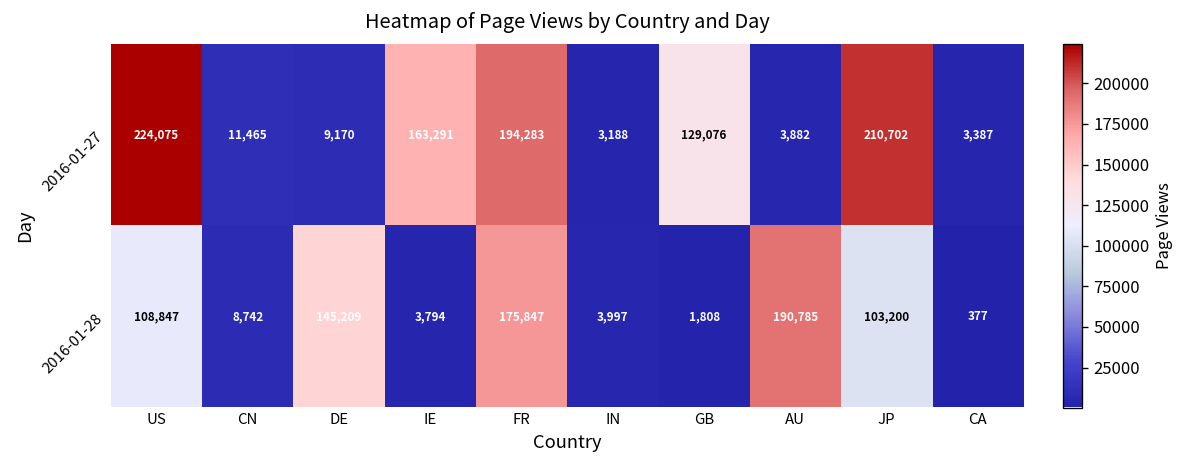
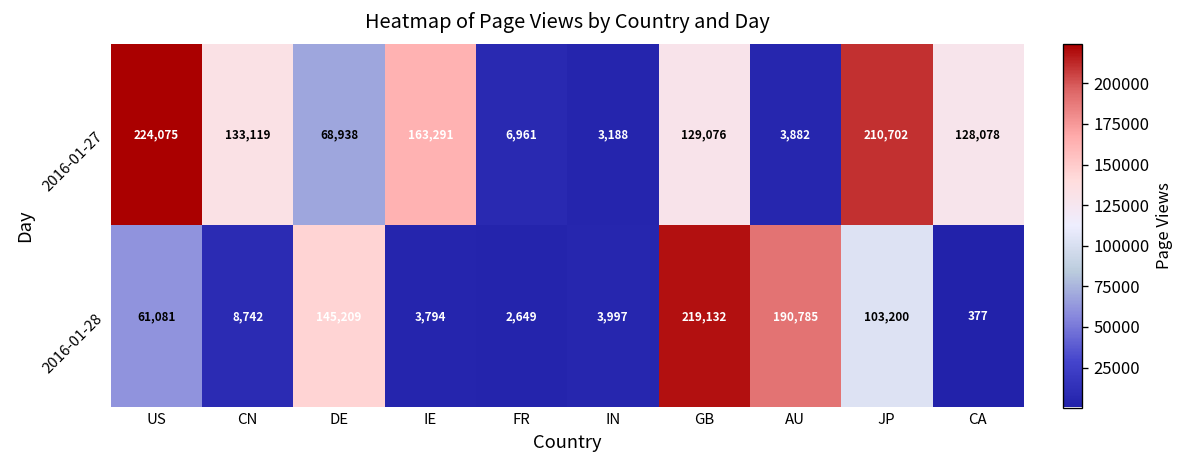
  {
    "2016-01-27": {
      "US": "224,075",
-     "CN": "11,465",
-     "DE": "9,170",
+     "CN": "133,119",
+     "DE": "68,938",
      "IE": "163,291",
-     "FR": "194,283",
+     "FR": "6,961",
      "IN": "3,188",
      "GB": "129,076",
      "AU": "3,882",
      "JP": "210,702",
-     "CA": "3,387"
+     "CA": "128,078"
    },
    "2016-01-28": {
-     "US": "108,847",
+     "US": "61,081",
      "CN": "8,742",
      "IE": "3,794",
-     "FR": "175,847",
+     "FR": "2,649",
      "IN": "3,997",
-     "GB": "1,808",
+     "GB": "219,132",
      "AU": "190,785",
      "JP": "103,200",
      "CA": "377"
    }
  }
